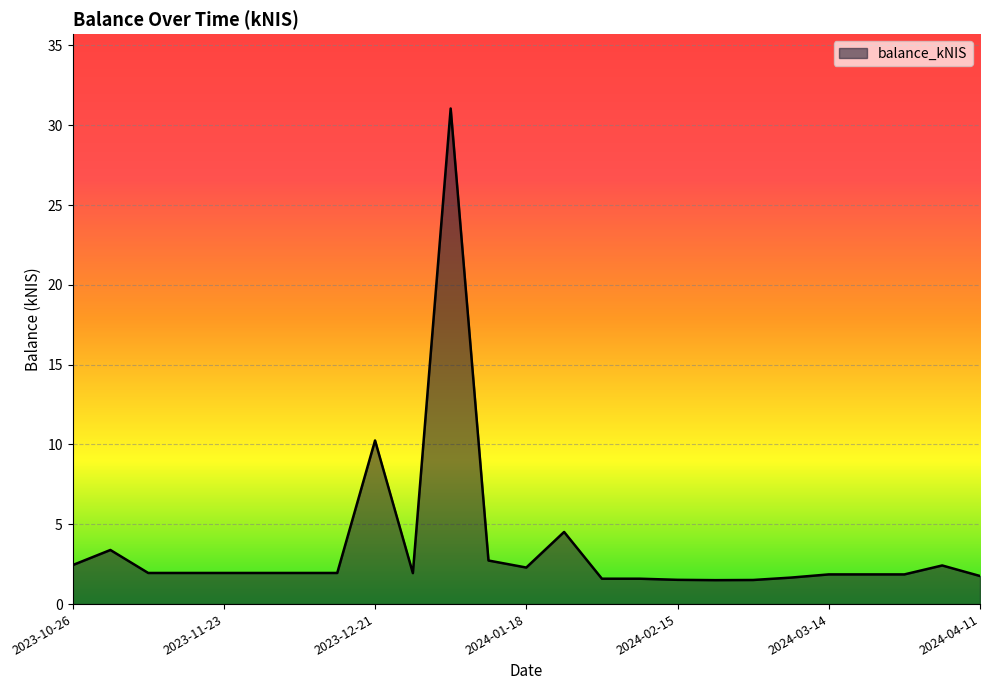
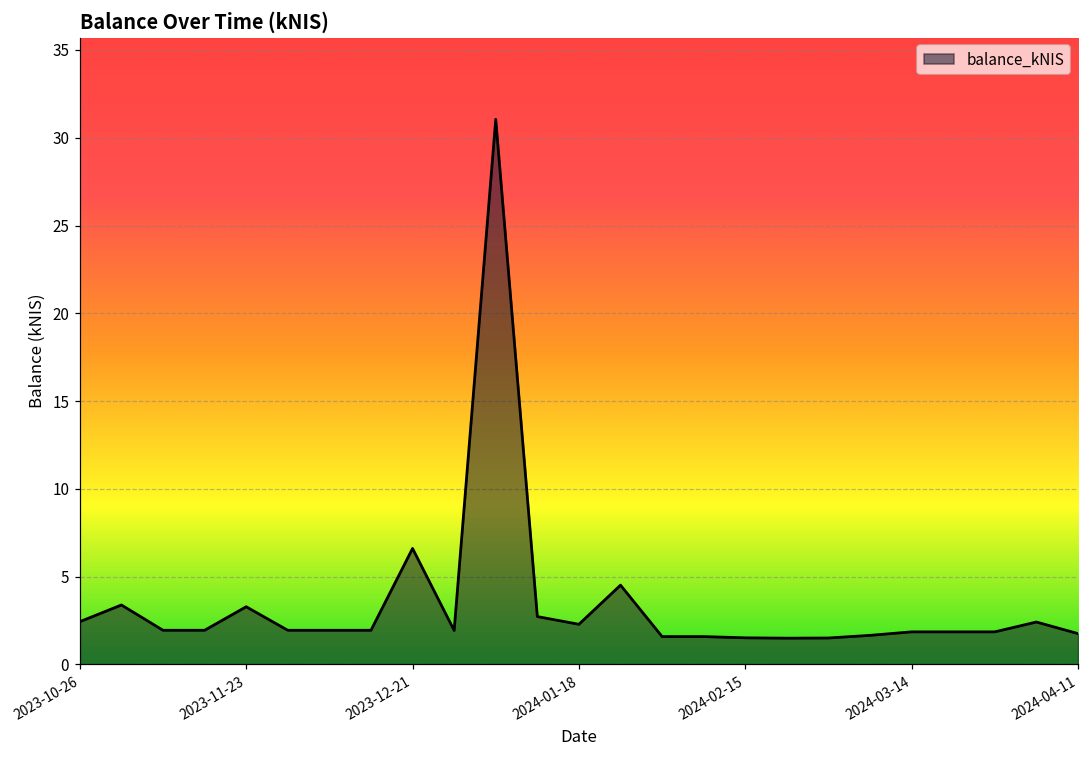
  {
    "2023-10-26": 2.4,
-   "2023-11-23": 2.0,
-   "2023-12-21": 10.3,
+   "2023-11-23": 3.3,
+   "2023-12-21": 6.6,
    "2024-01-18": 2.3,
    "2024-02-15": 1.5,
    "2024-03-14": 1.9,
    "2024-04-11": 1.8
  }
